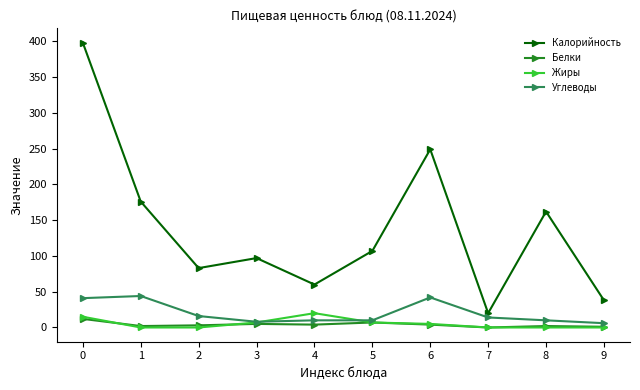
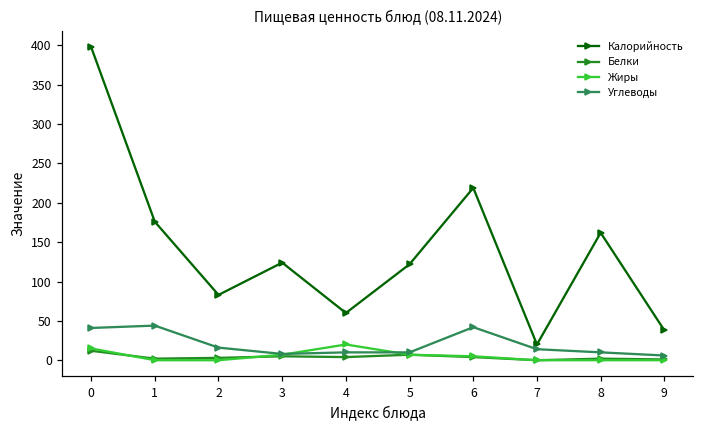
  {
    "Калорийность": {
      "0": 400,
      "1": 180,
      "2": 80,
-     "3": 100,
+     "3": 120,
      "4": 60,
-     "5": 110,
-     "6": 250,
+     "5": 120,
+     "6": 220,
      "7": 20,
      "8": 160,
      "9": 40
    },
    "Жиры": {
      "4": 20
    }
  }
